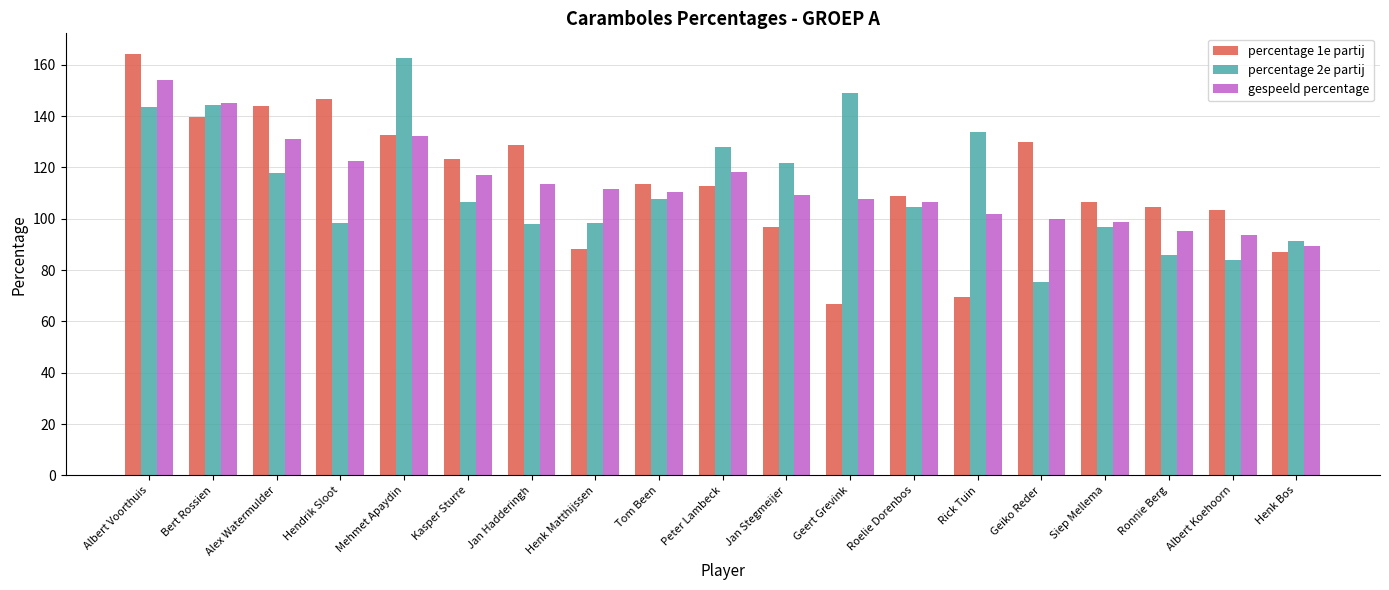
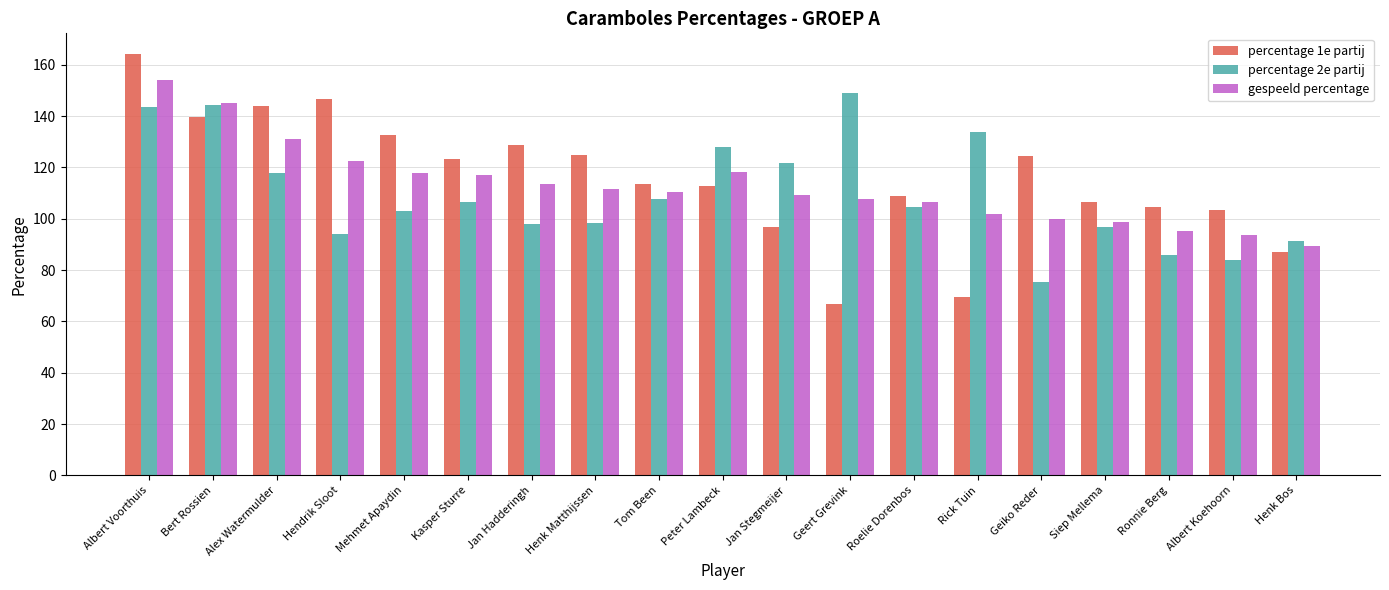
  {
    "percentage 1e partij": {
      "Albert Voorthuis": 164,
      "Bert Rossien": 140,
      "Alex Watermulder": 144,
      "Hendrik Sloot": 147,
      "Mehmet Apaydin": 133,
      "Kasper Sturre": 123,
      "Jan Hadderingh": 129,
-     "Henk Matthijssen": 88,
+     "Henk Matthijssen": 125,
      "Tom Been": 113,
      "Peter Lambeck": 113,
      "Jan Stegmeijer": 97,
      "Geert Grevink": 67,
      "Roelie Dorenbos": 109,
      "Rick Tuin": 70,
-     "Geiko Reder": 130,
+     "Geiko Reder": 124,
      "Siep Mellema": 106,
      "Ronnie Berg": 105,
      "Albert Koehoorn": 104,
      "Henk Bos": 87
    },
    "percentage 2e partij": {
      "Albert Voorthuis": 144,
      "Bert Rossien": 144,
      "Alex Watermulder": 118,
-     "Hendrik Sloot": 98,
-     "Mehmet Apaydin": 162,
+     "Hendrik Sloot": 94,
+     "Mehmet Apaydin": 103,
      "Kasper Sturre": 106,
      "Jan Hadderingh": 98,
      "Henk Matthijssen": 98,
      "Tom Been": 108,
      "Peter Lambeck": 128,
      "Jan Stegmeijer": 122,
      "Geert Grevink": 149,
      "Roelie Dorenbos": 104,
      "Rick Tuin": 134,
      "Geiko Reder": 76,
      "Siep Mellema": 97,
      "Ronnie Berg": 86,
      "Albert Koehoorn": 84,
      "Henk Bos": 91
    },
    "gespeeld percentage": {
      "Albert Voorthuis": 154,
      "Bert Rossien": 145,
      "Alex Watermulder": 131,
      "Hendrik Sloot": 123,
-     "Mehmet Apaydin": 132,
+     "Mehmet Apaydin": 118,
      "Kasper Sturre": 117,
      "Jan Hadderingh": 113,
      "Henk Matthijssen": 112,
      "Tom Been": 111,
      "Peter Lambeck": 118,
      "Jan Stegmeijer": 109,
      "Geert Grevink": 108,
      "Roelie Dorenbos": 107,
      "Rick Tuin": 102,
      "Geiko Reder": 100,
      "Siep Mellema": 99,
      "Ronnie Berg": 95,
      "Albert Koehoorn": 94,
      "Henk Bos": 89
    }
  }
